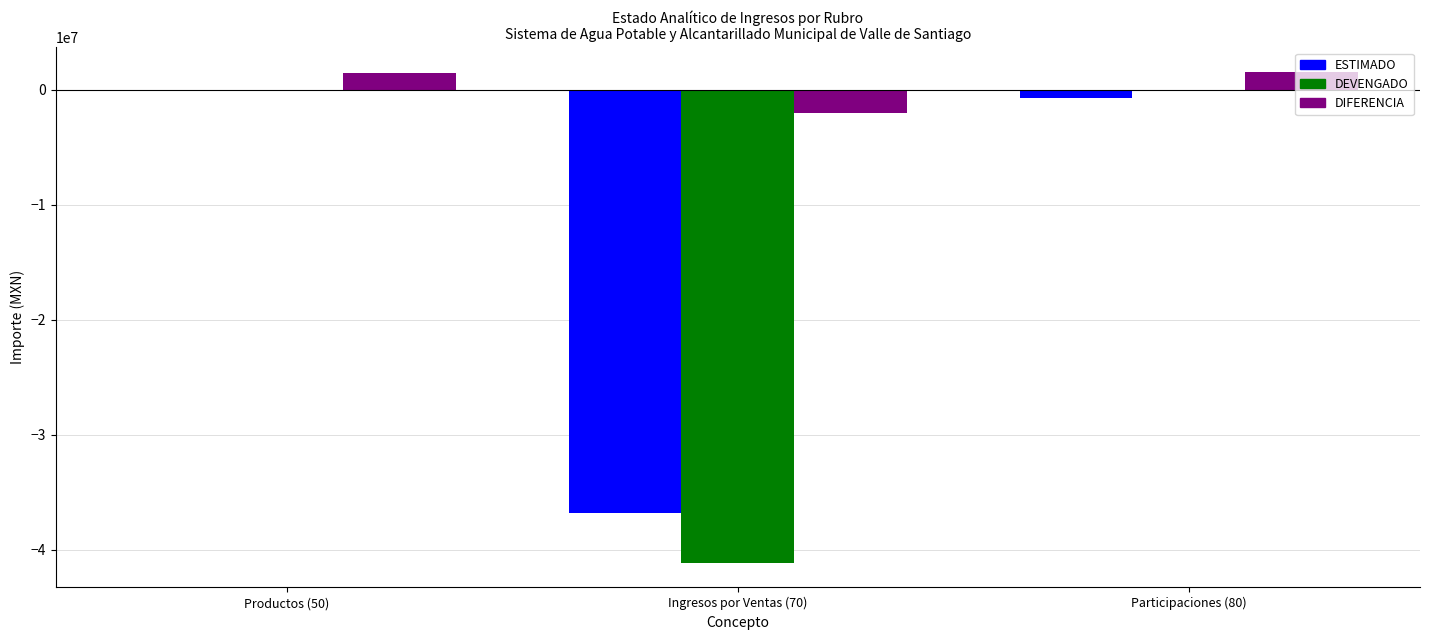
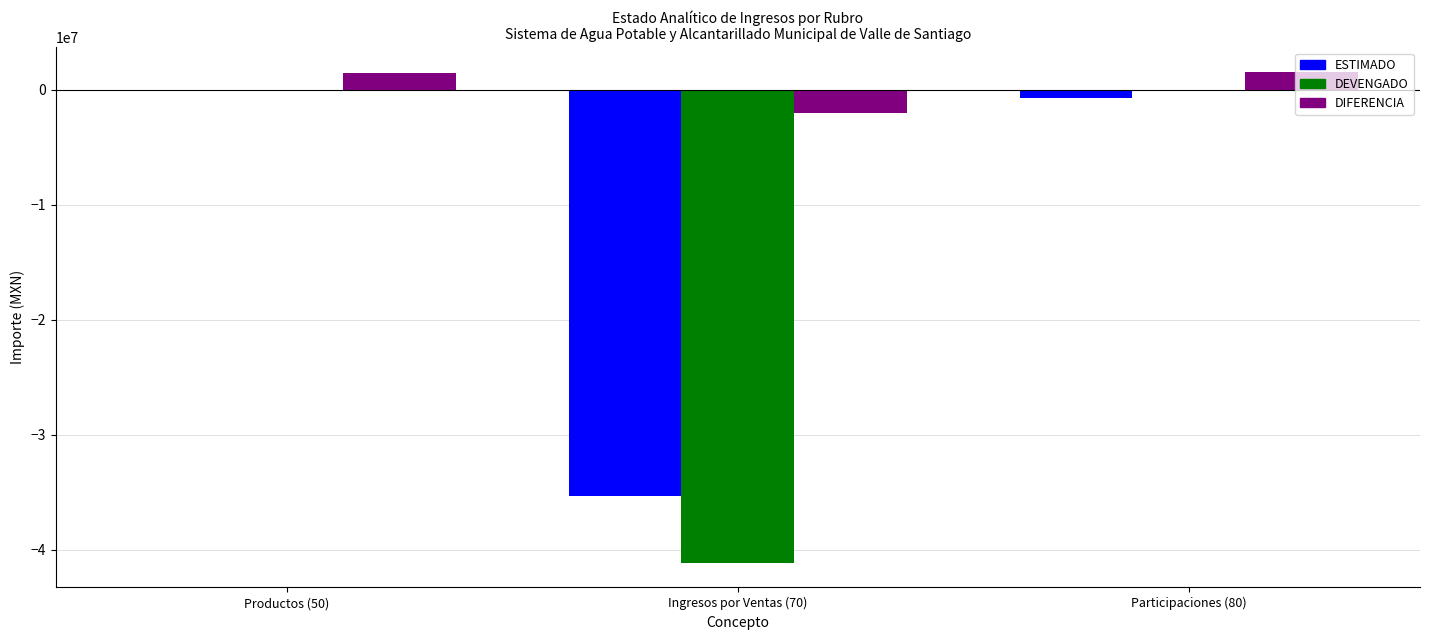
  {
    "ESTIMADO": {
-     "Ingresos por Ventas (70)": -36800000,
+     "Ingresos por Ventas (70)": -35300000,
      "Participaciones (80)": -800000
    },
    "DEVENGADO": {
      "Productos (50)": 0,
      "Ingresos por Ventas (70)": -41100000,
      "Participaciones (80)": 0
    },
    "DIFERENCIA": {
      "Productos (50)": 1400000,
      "Ingresos por Ventas (70)": -2000000
    }
  }
